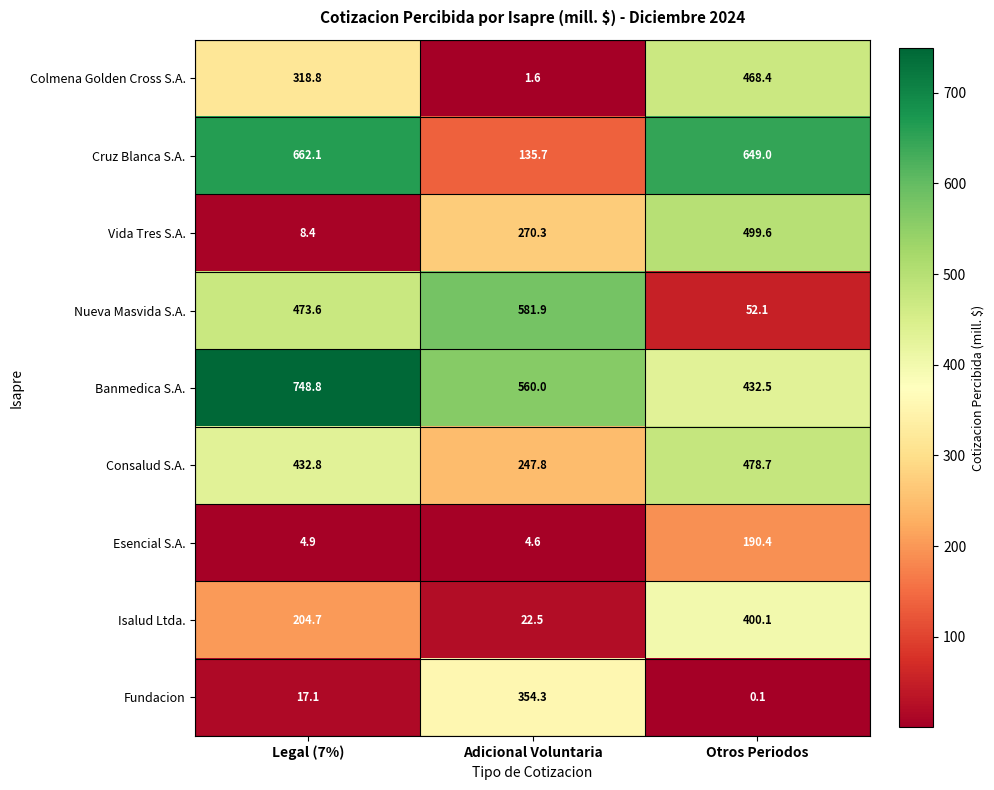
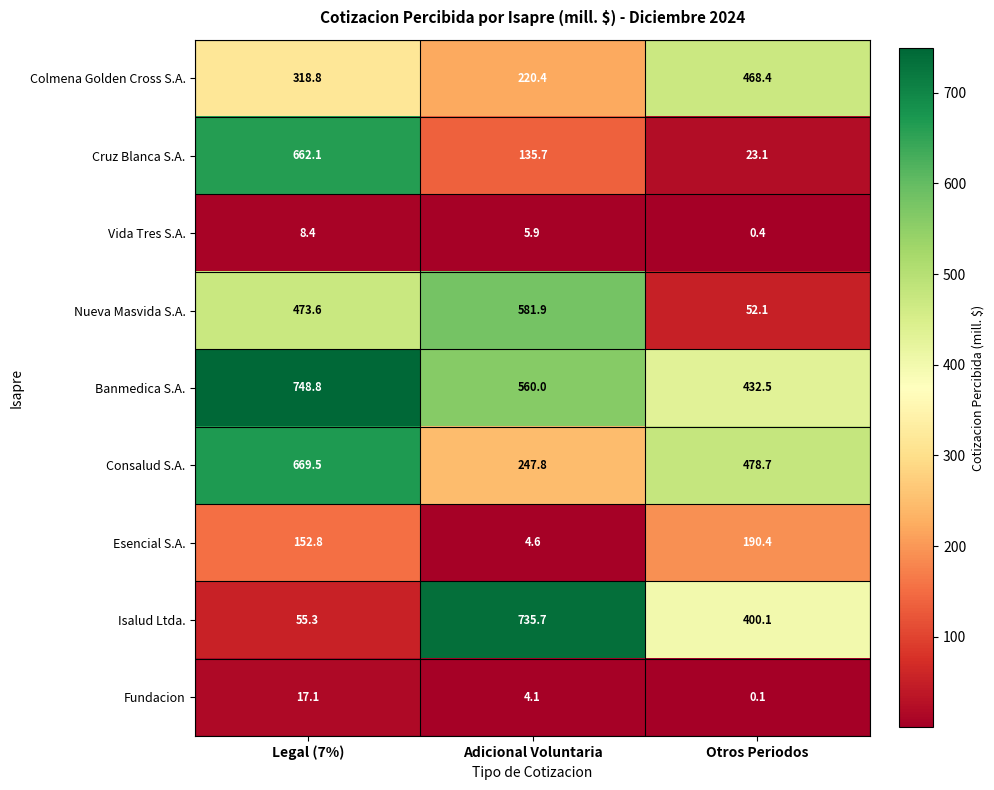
  {
    "Colmena Golden Cross S.A.": {
      "Legal (7%)": 318.8,
-     "Adicional Voluntaria": 1.6,
+     "Adicional Voluntaria": 220.4,
      "Otros Periodos": 468.4
    },
    "Cruz Blanca S.A.": {
      "Legal (7%)": 662.1,
      "Adicional Voluntaria": 135.7,
-     "Otros Periodos": 649.0
+     "Otros Periodos": 23.1
    },
    "Vida Tres S.A.": {
      "Legal (7%)": 8.4,
-     "Adicional Voluntaria": 270.3,
-     "Otros Periodos": 499.6
+     "Adicional Voluntaria": 5.9,
+     "Otros Periodos": 0.4
    },
    "Nueva Masvida S.A.": {
      "Legal (7%)": 473.6,
      "Adicional Voluntaria": 581.9,
      "Otros Periodos": 52.1
    },
    "Banmedica S.A.": {
      "Legal (7%)": 748.8,
      "Adicional Voluntaria": 560.0,
      "Otros Periodos": 432.5
    },
    "Consalud S.A.": {
-     "Legal (7%)": 432.8,
+     "Legal (7%)": 669.5,
      "Adicional Voluntaria": 247.8,
      "Otros Periodos": 478.7
    },
    "Esencial S.A.": {
-     "Legal (7%)": 4.9,
+     "Legal (7%)": 152.8,
      "Adicional Voluntaria": 4.6,
      "Otros Periodos": 190.4
    },
    "Isalud Ltda.": {
-     "Legal (7%)": 204.7,
-     "Adicional Voluntaria": 22.5,
+     "Legal (7%)": 55.3,
+     "Adicional Voluntaria": 735.7,
      "Otros Periodos": 400.1
    },
    "Fundacion": {
      "Legal (7%)": 17.1,
-     "Adicional Voluntaria": 354.3,
+     "Adicional Voluntaria": 4.1,
      "Otros Periodos": 0.1
    }
  }
